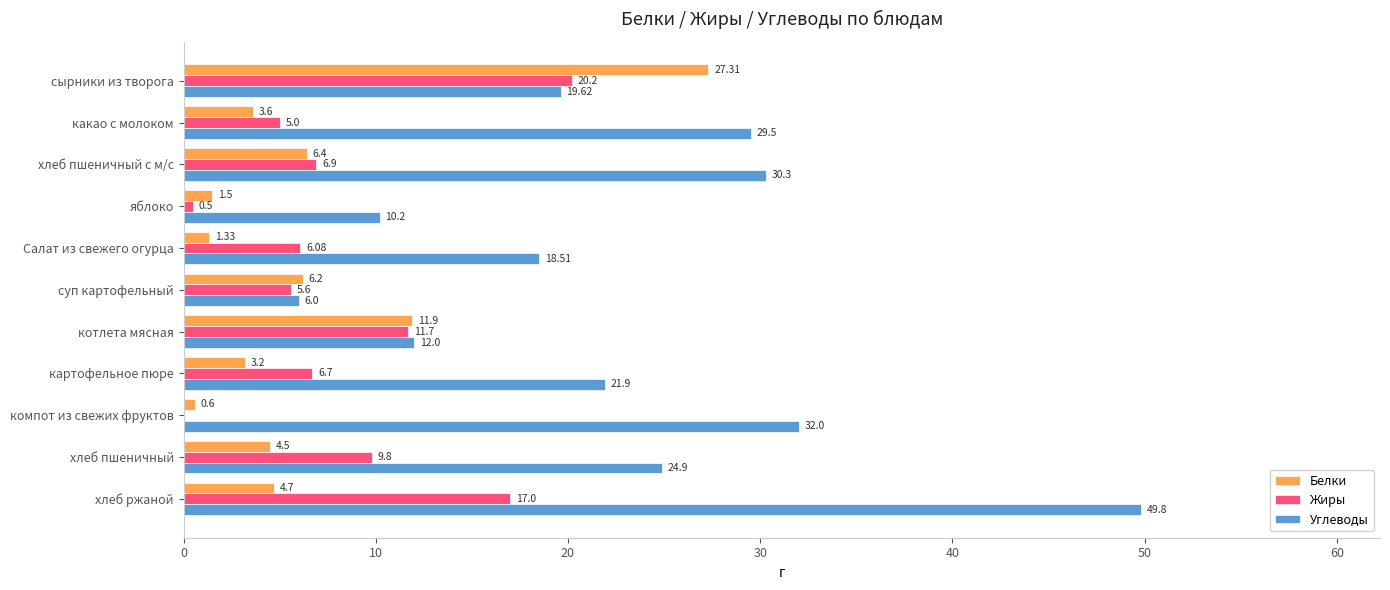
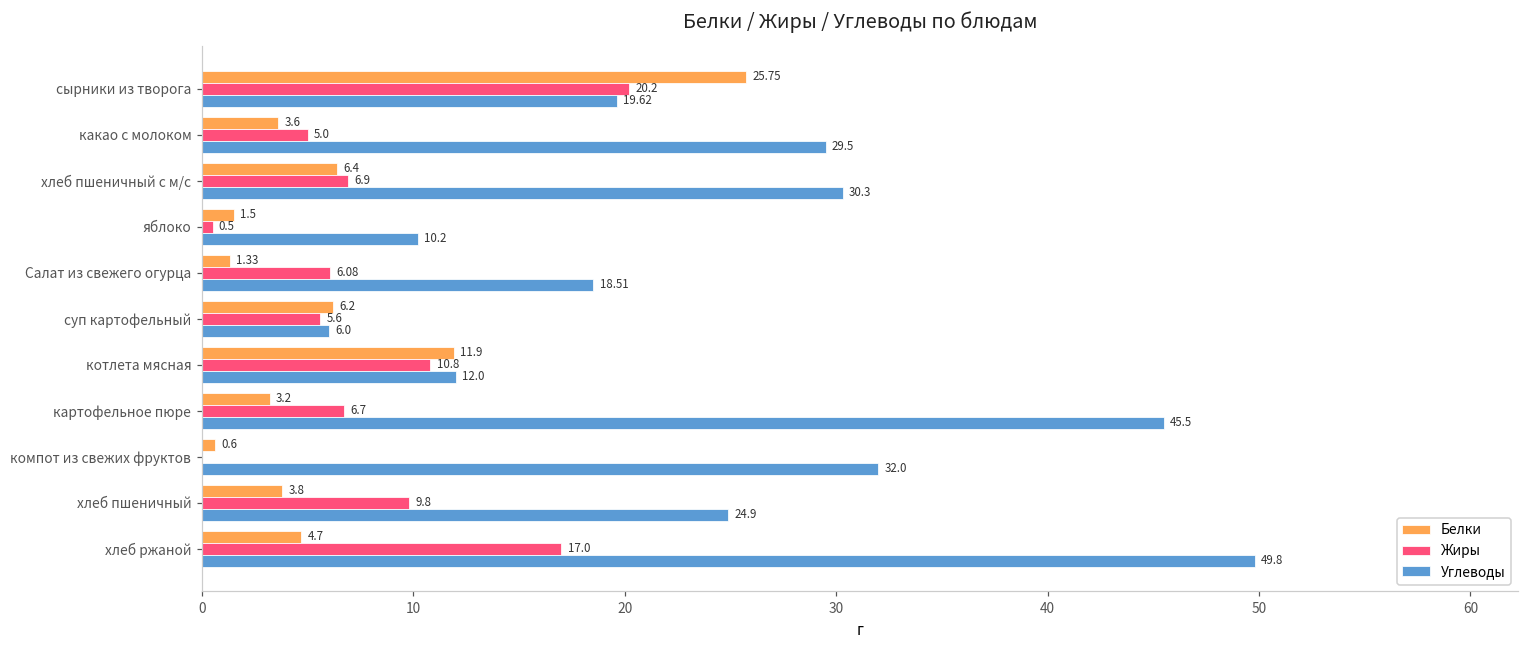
  {
    "Белки": {
-     "сырники из творога": 27.31,
+     "сырники из творога": 25.75,
      "какао с молоком": 3.6,
      "хлеб пшеничный с м/с": 6.4,
      "яблоко": 1.5,
      "Салат из свежего огурца": 1.33,
      "суп картофельный": 6.2,
      "котлета мясная": 11.9,
      "картофельное пюре": 3.2,
      "компот из свежих фруктов": 0.6,
-     "хлеб пшеничный": 4.5,
+     "хлеб пшеничный": 3.8,
      "хлеб ржаной": 4.7
    },
    "Жиры": {
      "сырники из творога": 20.2,
      "какао с молоком": 5.0,
      "хлеб пшеничный с м/с": 6.9,
      "яблоко": 0.5,
      "Салат из свежего огурца": 6.08,
      "суп картофельный": 5.6,
-     "котлета мясная": 11.7,
+     "котлета мясная": 10.8,
      "картофельное пюре": 6.7,
      "хлеб пшеничный": 9.8,
      "хлеб ржаной": 17.0
    },
    "Углеводы": {
      "сырники из творога": 19.62,
      "какао с молоком": 29.5,
      "хлеб пшеничный с м/с": 30.3,
      "яблоко": 10.2,
      "Салат из свежего огурца": 18.51,
      "суп картофельный": 6.0,
      "котлета мясная": 12.0,
-     "картофельное пюре": 21.9,
+     "картофельное пюре": 45.5,
      "компот из свежих фруктов": 32.0,
      "хлеб пшеничный": 24.9,
      "хлеб ржаной": 49.8
    }
  }
